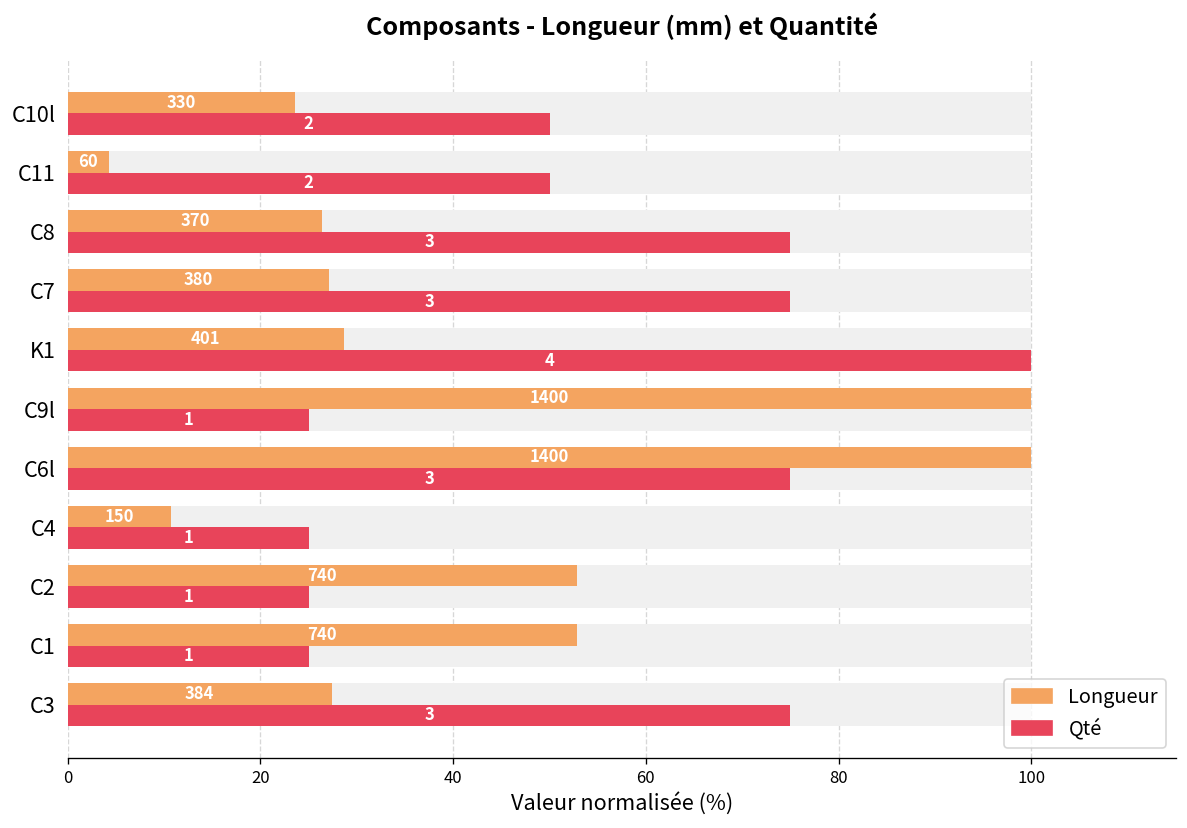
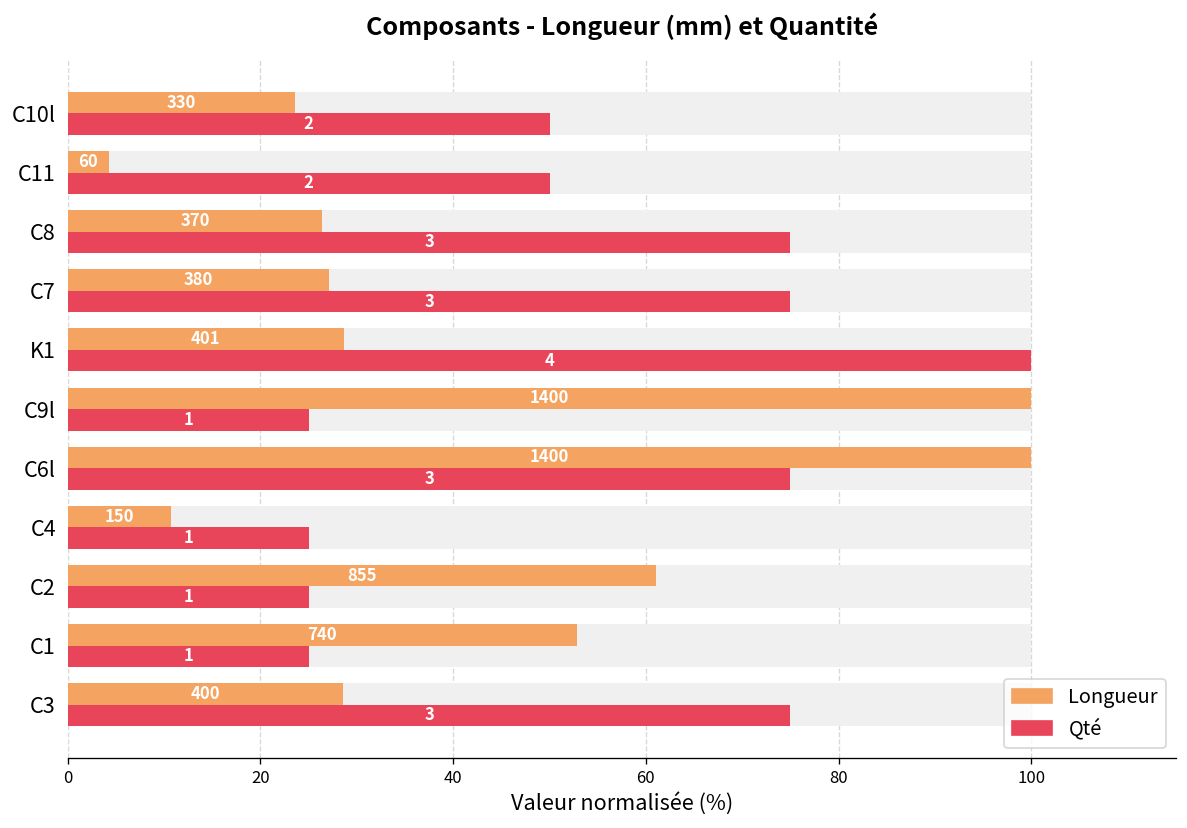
  {
    "Longueur": {
-     "C2": 740,
-     "C3": 384
+     "C2": 855,
+     "C3": 400
    }
  }
